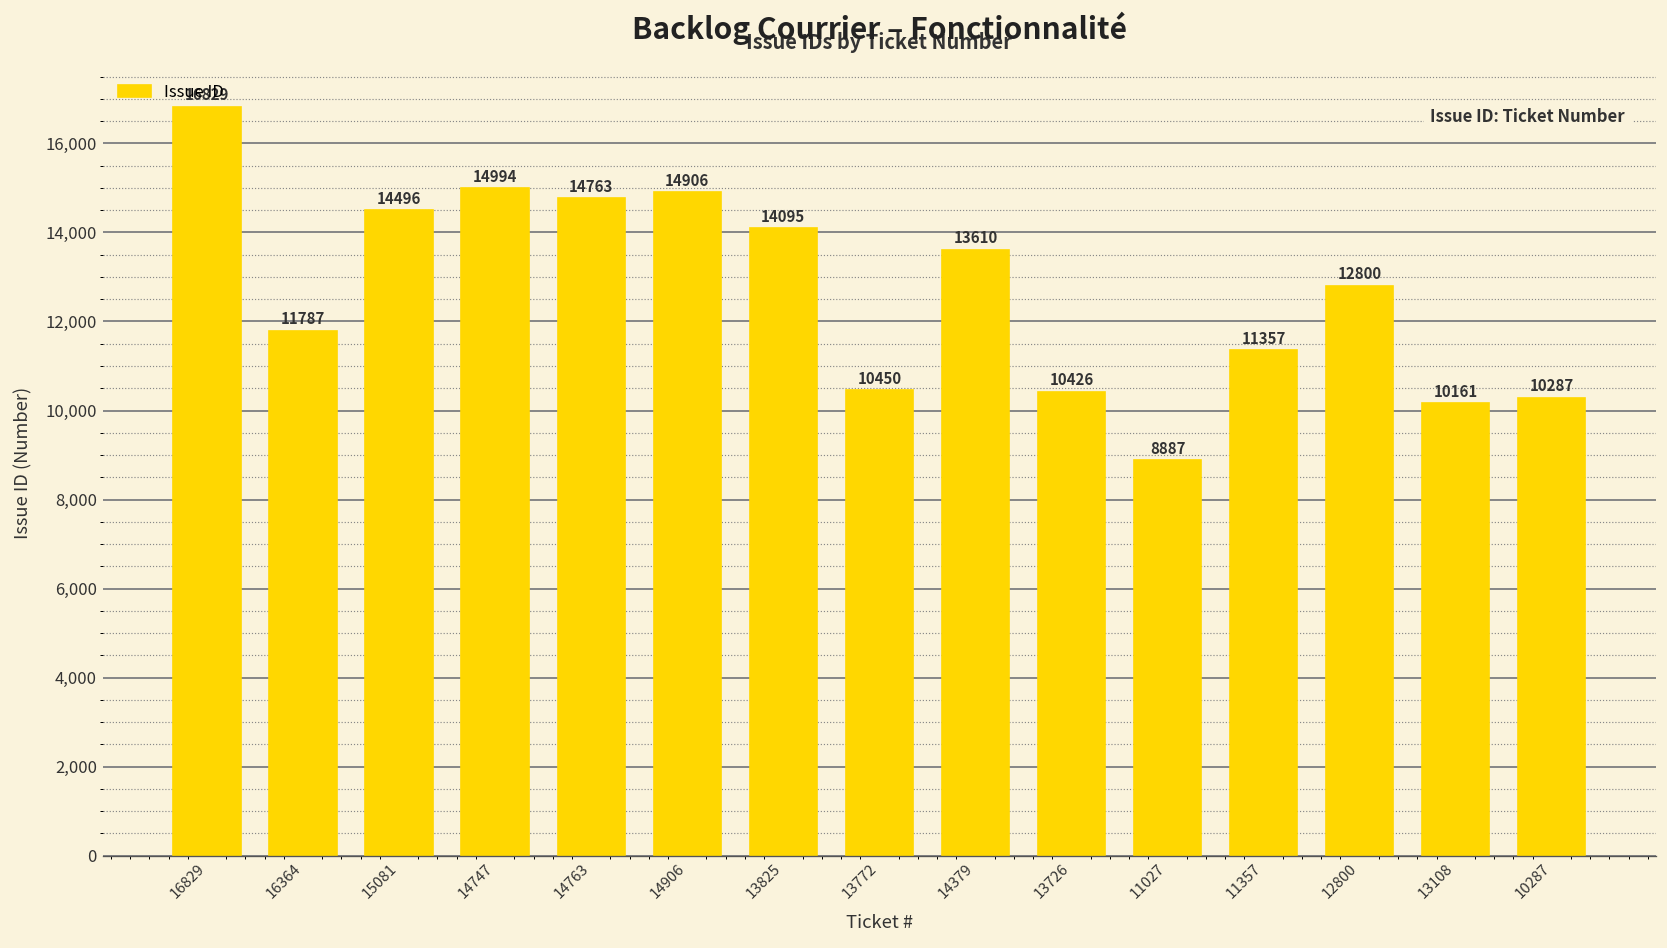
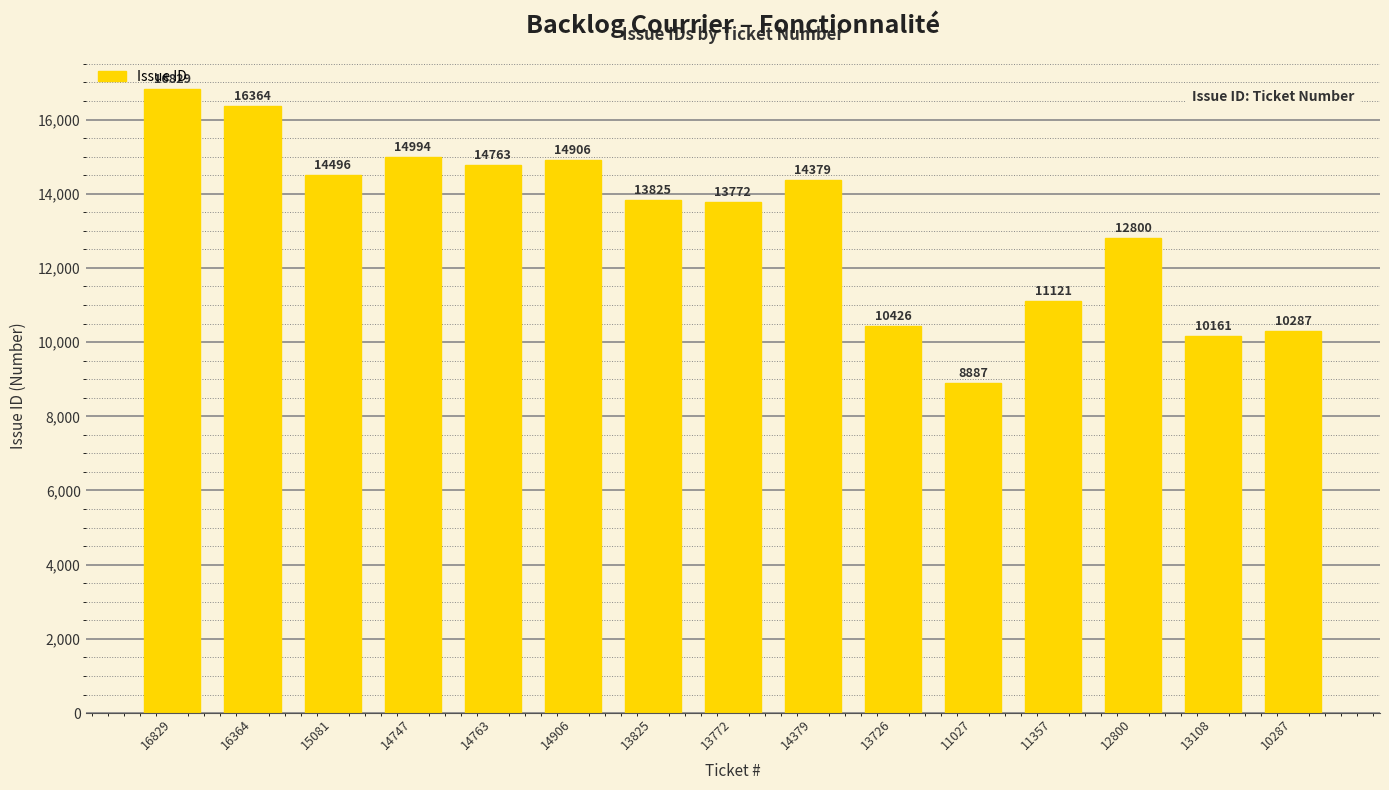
  {
    "16829": 16829,
-   "16364": 11787,
+   "16364": 16364,
    "15081": 14496,
    "14747": 14994,
    "14763": 14763,
    "14906": 14906,
-   "13825": 14095,
-   "13772": 10450,
-   "14379": 13610,
+   "13825": 13825,
+   "13772": 13772,
+   "14379": 14379,
    "13726": 10426,
    "11027": 8887,
-   "11357": 11357,
+   "11357": 11121,
    "12800": 12800,
    "13108": 10161,
    "10287": 10287
  }
